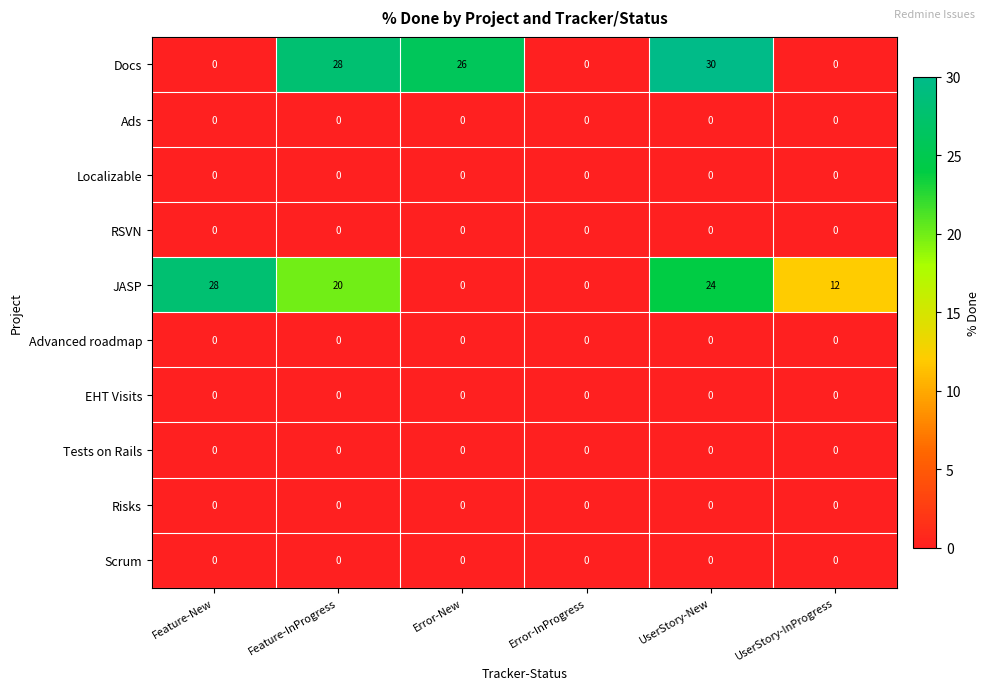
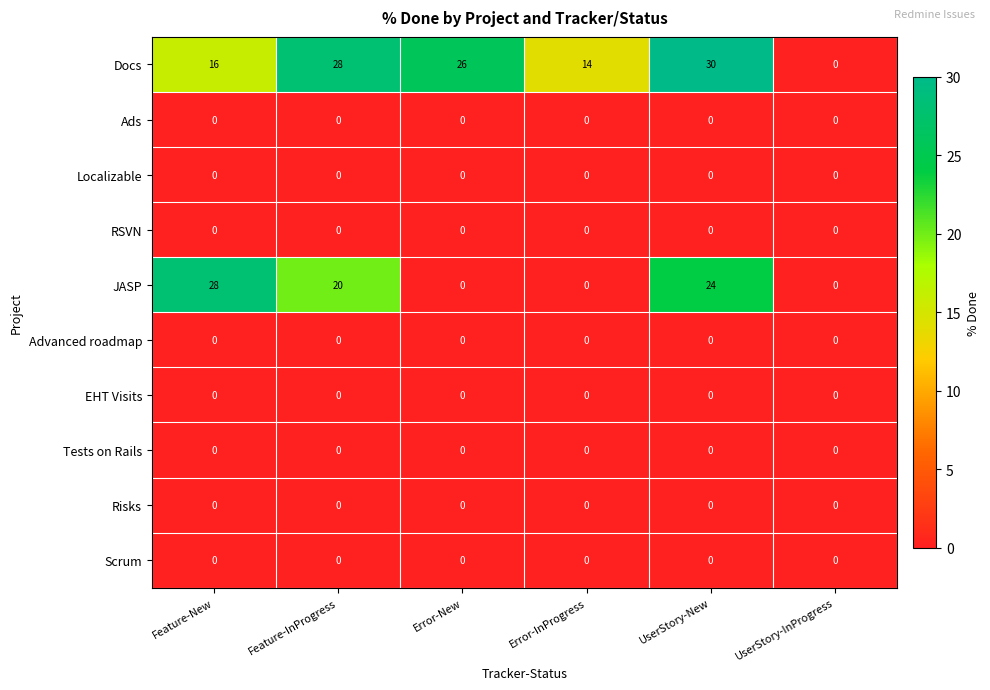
  {
    "Docs": {
-     "Feature-New": 0,
+     "Feature-New": 16,
      "Feature-InProgress": 28,
      "Error-New": 26,
-     "Error-InProgress": 0,
+     "Error-InProgress": 14,
      "UserStory-New": 30,
      "UserStory-InProgress": 0
    },
    "Ads": {
      "Feature-New": 0,
      "Feature-InProgress": 0,
      "Error-New": 0,
      "Error-InProgress": 0,
      "UserStory-New": 0,
      "UserStory-InProgress": 0
    },
    "Localizable": {
      "Feature-New": 0,
      "Feature-InProgress": 0,
      "Error-New": 0,
      "Error-InProgress": 0,
      "UserStory-New": 0,
      "UserStory-InProgress": 0
    },
    "RSVN": {
      "Feature-New": 0,
      "Feature-InProgress": 0,
      "Error-New": 0,
      "Error-InProgress": 0,
      "UserStory-New": 0,
      "UserStory-InProgress": 0
    },
    "JASP": {
      "Feature-New": 28,
      "Feature-InProgress": 20,
      "Error-New": 0,
      "Error-InProgress": 0,
      "UserStory-New": 24,
-     "UserStory-InProgress": 12
+     "UserStory-InProgress": 0
    },
    "Advanced roadmap": {
      "Feature-New": 0,
      "Feature-InProgress": 0,
      "Error-New": 0,
      "Error-InProgress": 0,
      "UserStory-New": 0,
      "UserStory-InProgress": 0
    },
    "EHT Visits": {
      "Feature-New": 0,
      "Feature-InProgress": 0,
      "Error-New": 0,
      "Error-InProgress": 0,
      "UserStory-New": 0,
      "UserStory-InProgress": 0
    },
    "Tests on Rails": {
      "Feature-New": 0,
      "Feature-InProgress": 0,
      "Error-New": 0,
      "Error-InProgress": 0,
      "UserStory-New": 0,
      "UserStory-InProgress": 0
    },
    "Risks": {
      "Feature-New": 0,
      "Feature-InProgress": 0,
      "Error-New": 0,
      "Error-InProgress": 0,
      "UserStory-New": 0,
      "UserStory-InProgress": 0
    },
    "Scrum": {
      "Feature-New": 0,
      "Feature-InProgress": 0,
      "Error-New": 0,
      "Error-InProgress": 0,
      "UserStory-New": 0,
      "UserStory-InProgress": 0
    }
  }
